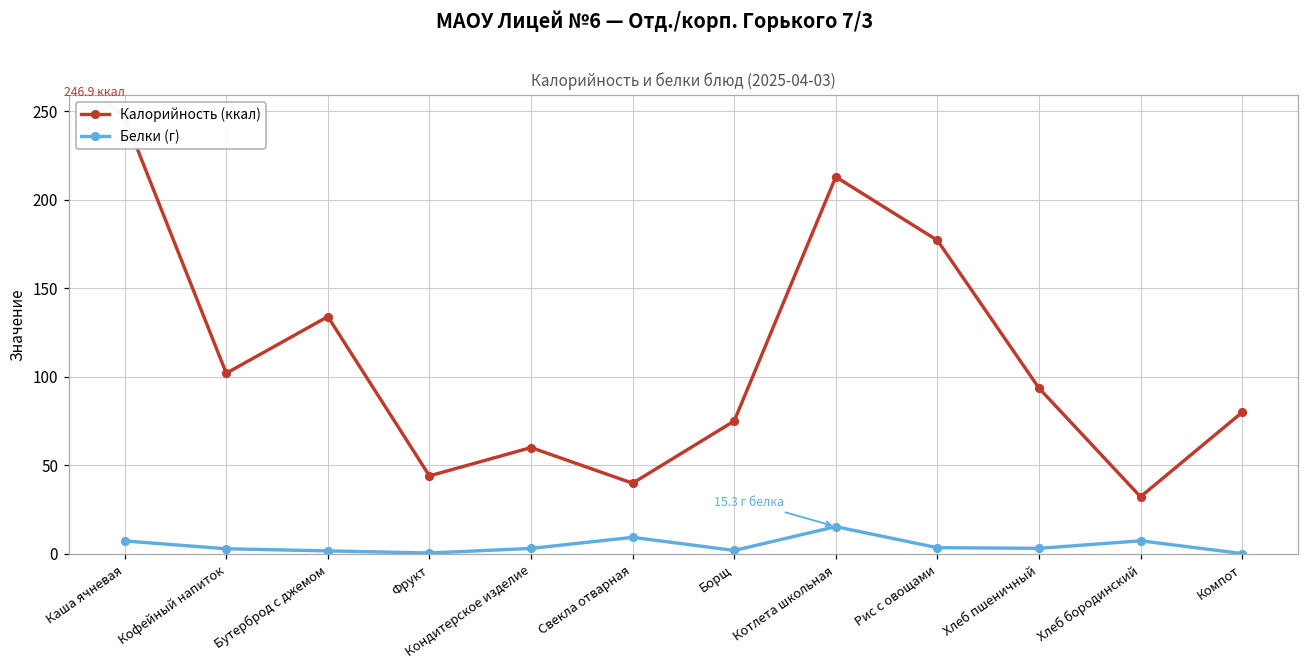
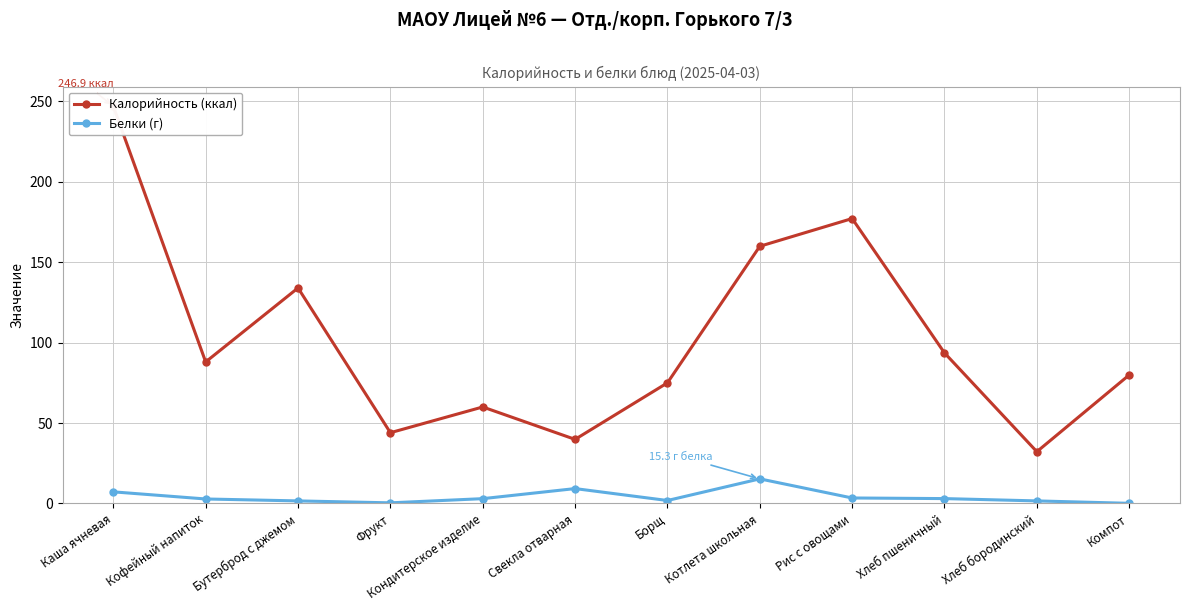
  {
    "Калорийность (ккал)": {
-     "Кофейный напиток": 102,
+     "Кофейный напиток": 88,
      "Бутерброд с джемом": 134,
      "Фрукт": 44,
      "Кондитерское изделие": 60,
      "Свекла отварная": 40,
      "Борщ": 75,
-     "Котлета школьная": 213,
+     "Котлета школьная": 160,
      "Рис с овощами": 177,
      "Хлеб пшеничный": 94,
      "Хлеб бородинский": 32,
      "Компот": 80
    },
    "Белки (г)": {
      "Каша ячневая": 7,
      "Кофейный напиток": 3,
      "Бутерброд с джемом": 2,
      "Фрукт": 0,
      "Кондитерское изделие": 3,
      "Свекла отварная": 9,
      "Борщ": 2,
      "Рис с овощами": 3,
      "Хлеб пшеничный": 3,
-     "Хлеб бородинский": 7,
+     "Хлеб бородинский": 2,
      "Компот": 0
    }
  }
